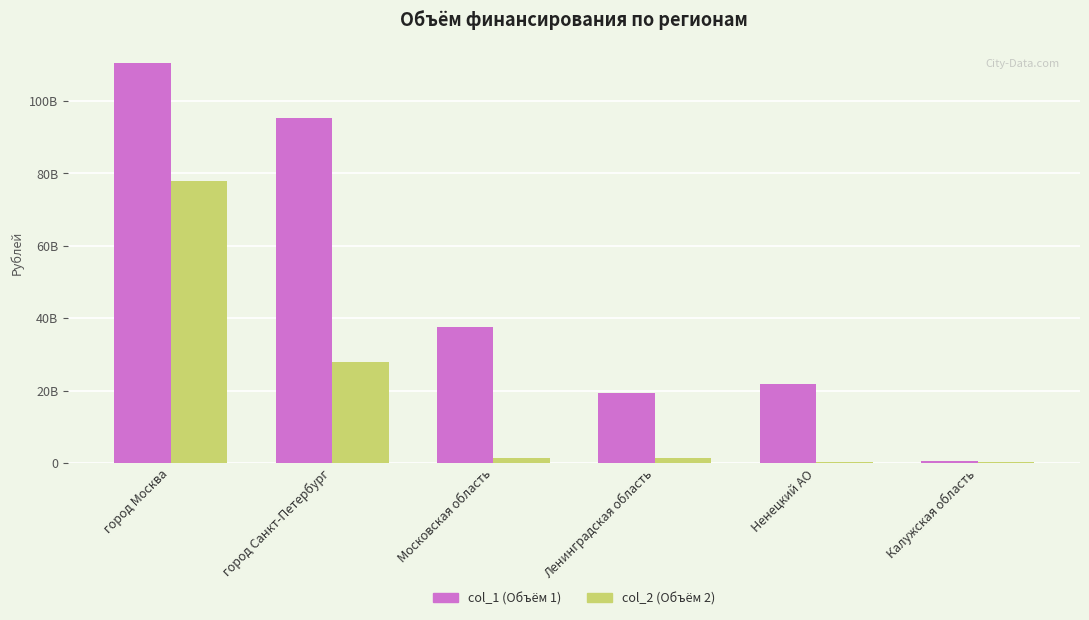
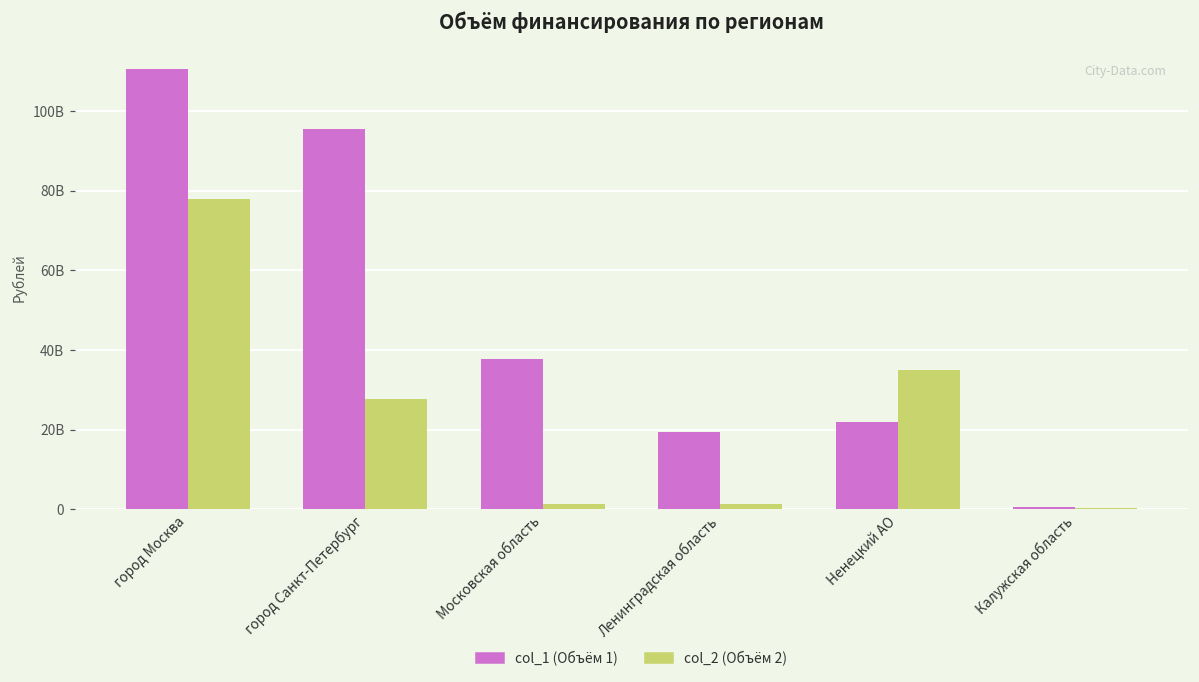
  {
    "col_1 (Объём 1)": {
      "город Москва": 111000000000,
      "город Санкт-Петербург": 95000000000,
      "Московская область": 38000000000,
      "Ленинградская область": 19000000000,
      "Ненецкий АО": 22000000000
    },
    "col_2 (Объём 2)": {
      "город Москва": 78000000000,
      "город Санкт-Петербург": 28000000000,
      "Московская область": 1000000000,
      "Ленинградская область": 1000000000,
-     "Ненецкий АО": 0
+     "Ненецкий АО": 35000000000
    }
  }
